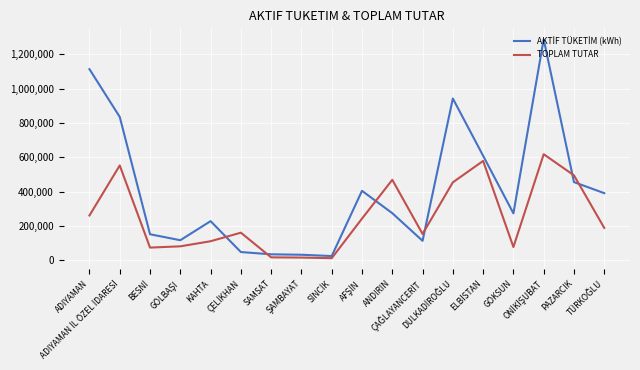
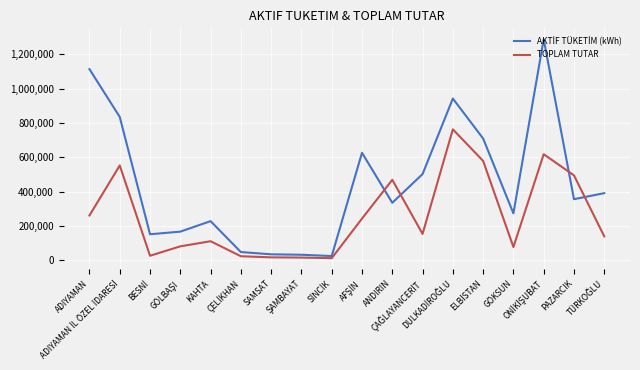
  {
    "AKTİF TÜKETİM (kWh)": {
      "ADIYAMAN": "1,110,000",
      "ADIYAMAN İL ÖZEL İDARESİ": "840,000",
      "BESNİ": "150,000",
-     "GÖLBAŞI": "120,000",
+     "GÖLBAŞI": "170,000",
      "KAHTA": "230,000",
      "ÇELİKHAN": "50,000",
      "SAMSAT": "30,000",
      "ŞAMBAYAT": "30,000",
-     "AFŞİN": "400,000",
-     "ANDIRIN": "270,000",
-     "ÇAĞLAYANCERİT": "110,000",
+     "AFŞİN": "630,000",
+     "ANDIRIN": "330,000",
+     "ÇAĞLAYANCERİT": "500,000",
      "DULKADİROĞLU": "940,000",
-     "ELBİSTAN": "610,000",
+     "ELBİSTAN": "710,000",
      "GÖKSUN": "270,000",
      "ONİKİŞUBAT": "1,290,000",
-     "PAZARCIK": "460,000",
+     "PAZARCIK": "360,000",
      "TÜRKOĞLU": "390,000"
    },
    "TOPLAM TUTAR": {
      "ADIYAMAN": "260,000",
      "ADIYAMAN İL ÖZEL İDARESİ": "550,000",
-     "BESNİ": "70,000",
+     "BESNİ": "30,000",
      "GÖLBAŞI": "80,000",
      "KAHTA": "110,000",
-     "ÇELİKHAN": "160,000",
+     "ÇELİKHAN": "20,000",
      "SAMSAT": "20,000",
      "ŞAMBAYAT": "20,000",
      "AFŞİN": "240,000",
      "ANDIRIN": "470,000",
      "ÇAĞLAYANCERİT": "150,000",
-     "DULKADİROĞLU": "450,000",
+     "DULKADİROĞLU": "760,000",
      "ELBİSTAN": "580,000",
      "GÖKSUN": "80,000",
      "ONİKİŞUBAT": "620,000",
      "PAZARCIK": "490,000",
-     "TÜRKOĞLU": "190,000"
+     "TÜRKOĞLU": "140,000"
    }
  }
